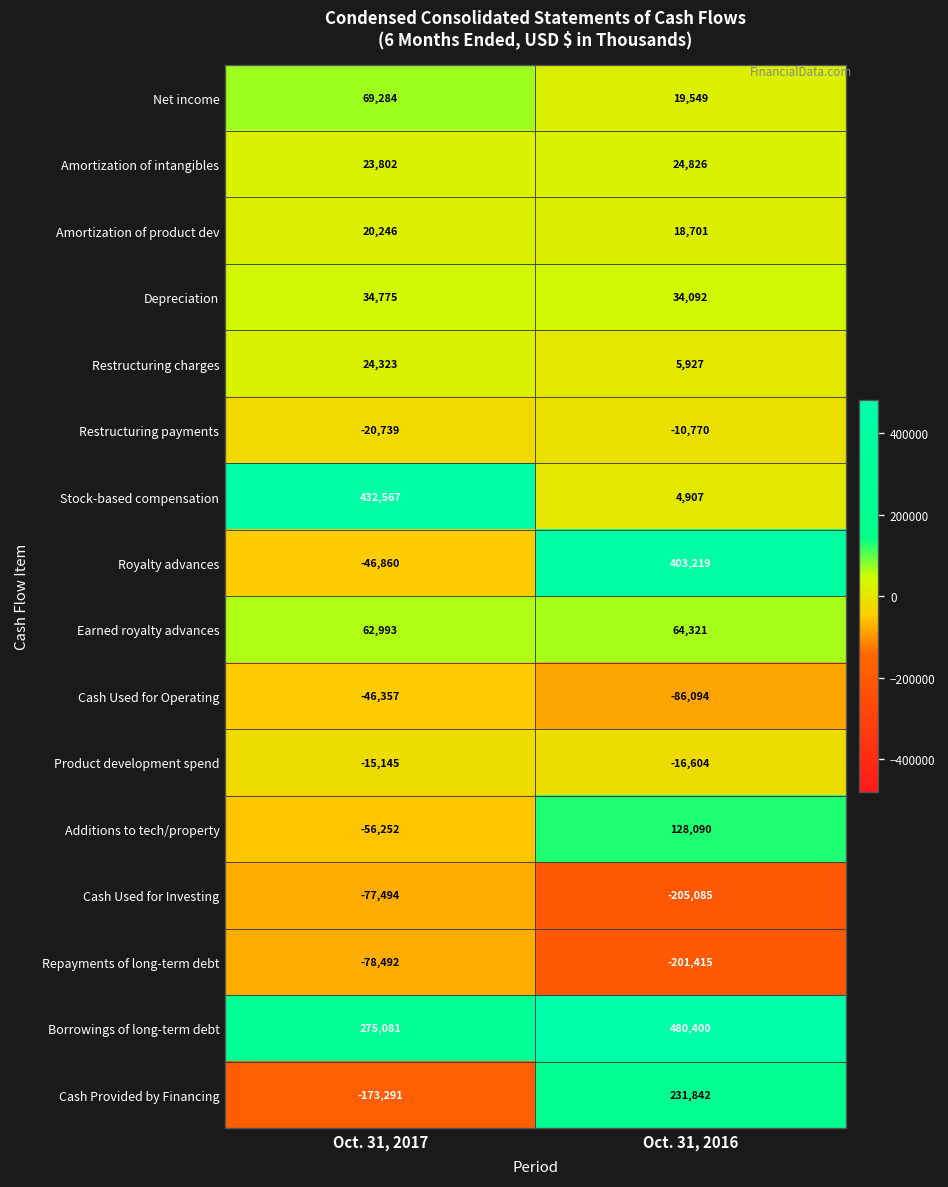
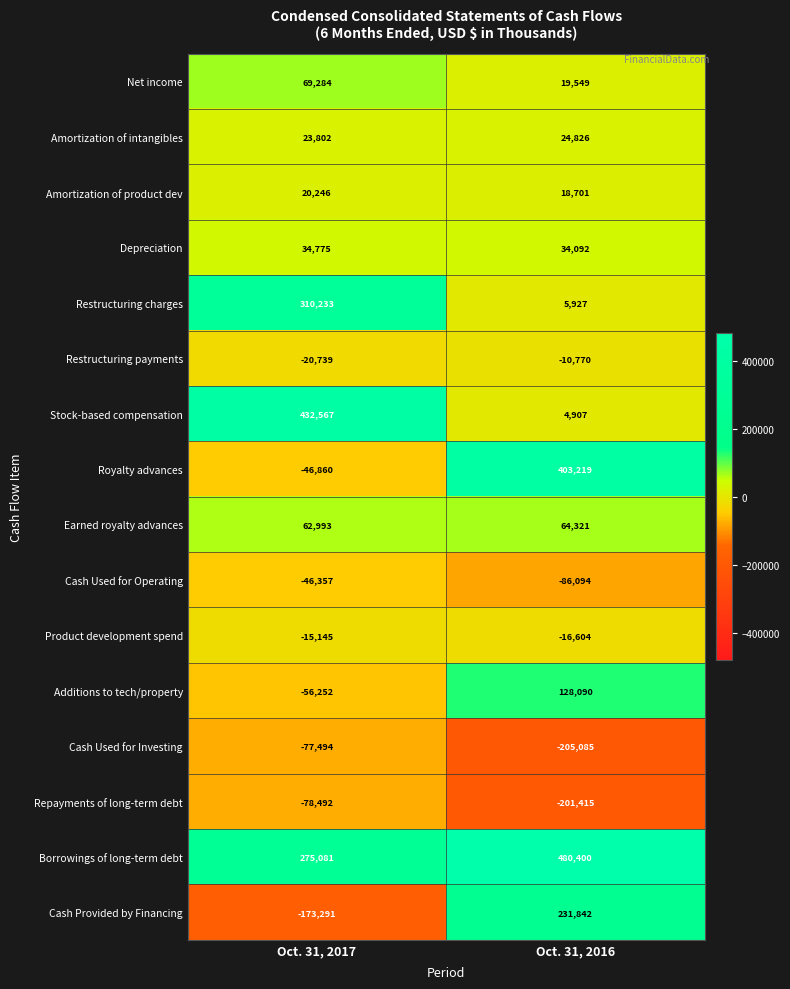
  {
    "Net income": {
      "Oct. 31, 2017": "69,284"
    },
    "Amortization of intangibles": {
      "Oct. 31, 2017": "23,802",
      "Oct. 31, 2016": "24,826"
    },
    "Amortization of product dev": {
      "Oct. 31, 2017": "20,246",
      "Oct. 31, 2016": "18,701"
    },
    "Depreciation": {
      "Oct. 31, 2017": "34,775",
      "Oct. 31, 2016": "34,092"
    },
    "Restructuring charges": {
-     "Oct. 31, 2017": "24,323",
+     "Oct. 31, 2017": "310,233",
      "Oct. 31, 2016": "5,927"
    },
    "Restructuring payments": {
      "Oct. 31, 2017": "-20,739",
      "Oct. 31, 2016": "-10,770"
    },
    "Stock-based compensation": {
      "Oct. 31, 2017": "432,567",
      "Oct. 31, 2016": "4,907"
    },
    "Royalty advances": {
      "Oct. 31, 2017": "-46,860",
      "Oct. 31, 2016": "403,219"
    },
    "Earned royalty advances": {
      "Oct. 31, 2017": "62,993",
      "Oct. 31, 2016": "64,321"
    },
    "Cash Used for Operating": {
      "Oct. 31, 2017": "-46,357",
      "Oct. 31, 2016": "-86,094"
    },
    "Product development spend": {
      "Oct. 31, 2017": "-15,145",
      "Oct. 31, 2016": "-16,604"
    },
    "Additions to tech/property": {
      "Oct. 31, 2017": "-56,252",
      "Oct. 31, 2016": "128,090"
    },
    "Cash Used for Investing": {
      "Oct. 31, 2017": "-77,494",
      "Oct. 31, 2016": "-205,085"
    },
    "Repayments of long-term debt": {
      "Oct. 31, 2017": "-78,492",
      "Oct. 31, 2016": "-201,415"
    },
    "Borrowings of long-term debt": {
      "Oct. 31, 2017": "275,081",
      "Oct. 31, 2016": "480,400"
    },
    "Cash Provided by Financing": {
      "Oct. 31, 2017": "-173,291",
      "Oct. 31, 2016": "231,842"
    }
  }
